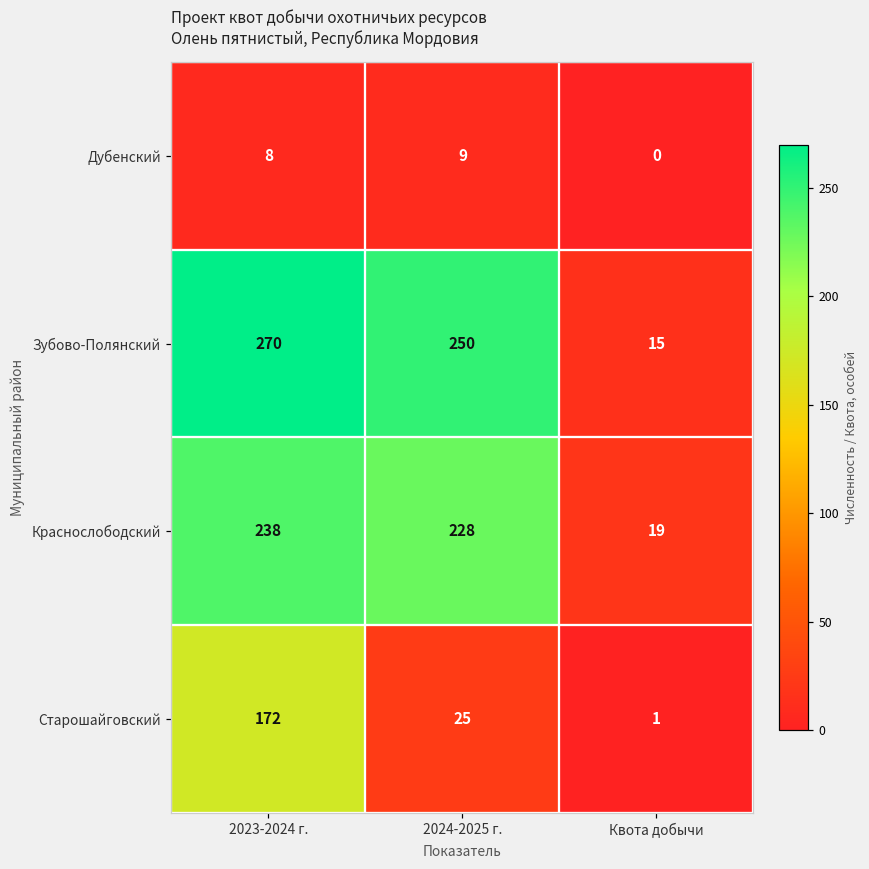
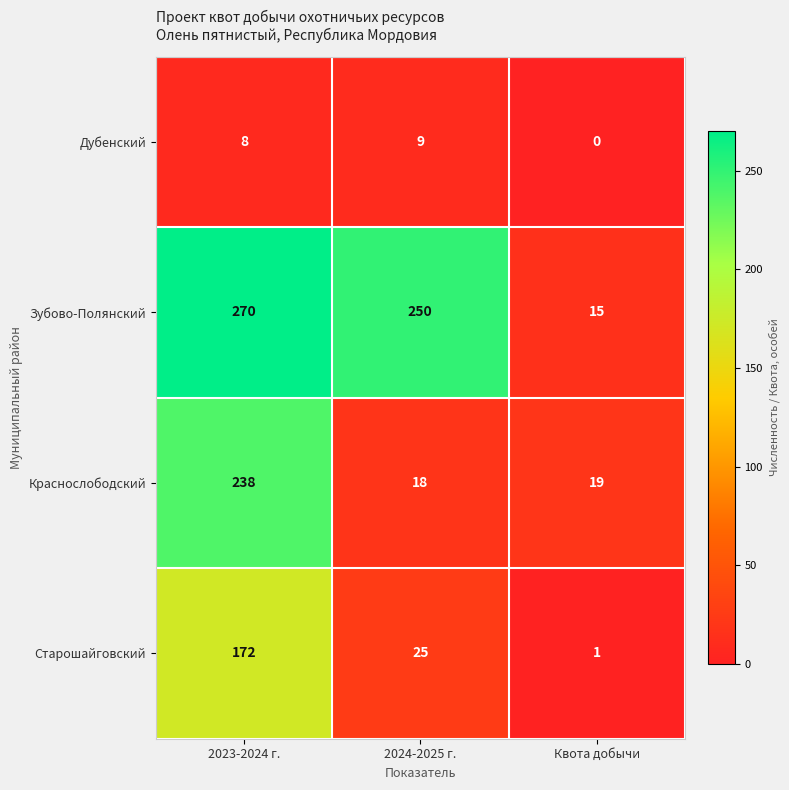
  {
    "Дубенский": {
      "2023-2024 г.": 8,
      "2024-2025 г.": 9,
      "Квота добычи": 0
    },
    "Зубово-Полянский": {
      "2023-2024 г.": 270,
      "2024-2025 г.": 250,
      "Квота добычи": 15
    },
    "Краснослободский": {
      "2023-2024 г.": 238,
-     "2024-2025 г.": 228,
+     "2024-2025 г.": 18,
      "Квота добычи": 19
    },
    "Старошайговский": {
      "2023-2024 г.": 172,
      "2024-2025 г.": 25,
      "Квота добычи": 1
    }
  }
